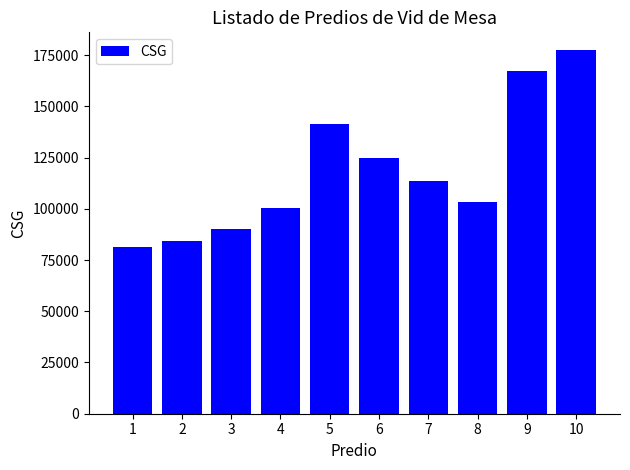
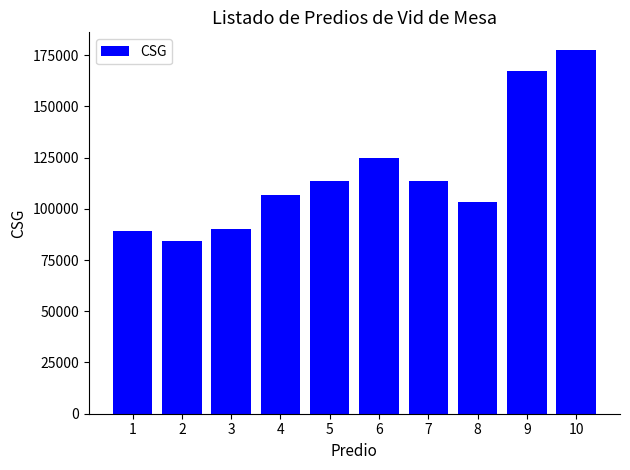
  {
-   "1": 81000,
+   "1": 89000,
    "2": 84000,
    "3": 90000,
-   "4": 101000,
-   "5": 141000,
+   "4": 107000,
+   "5": 113000,
    "6": 125000,
    "7": 114000,
    "8": 103000,
    "9": 167000,
    "10": 177000
  }
